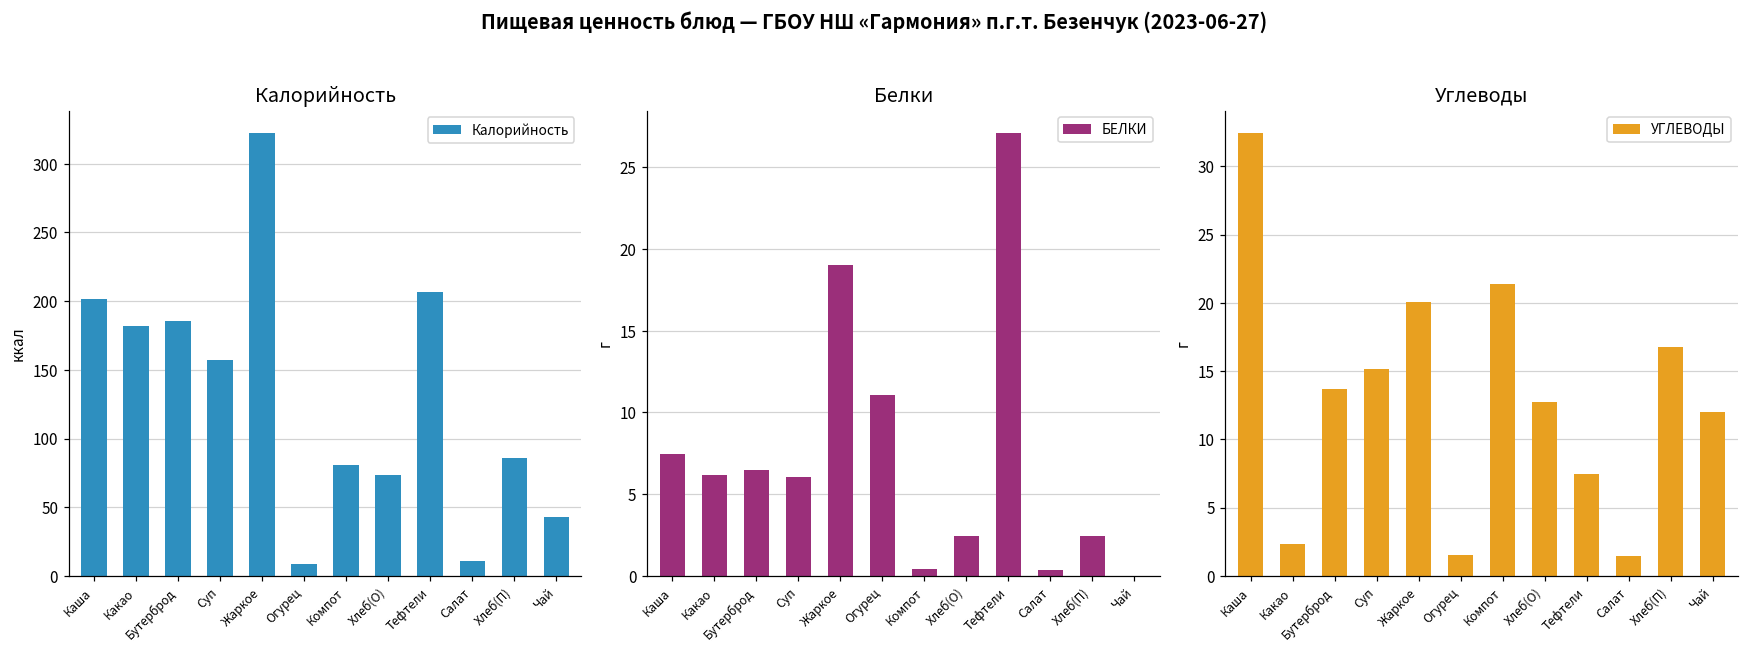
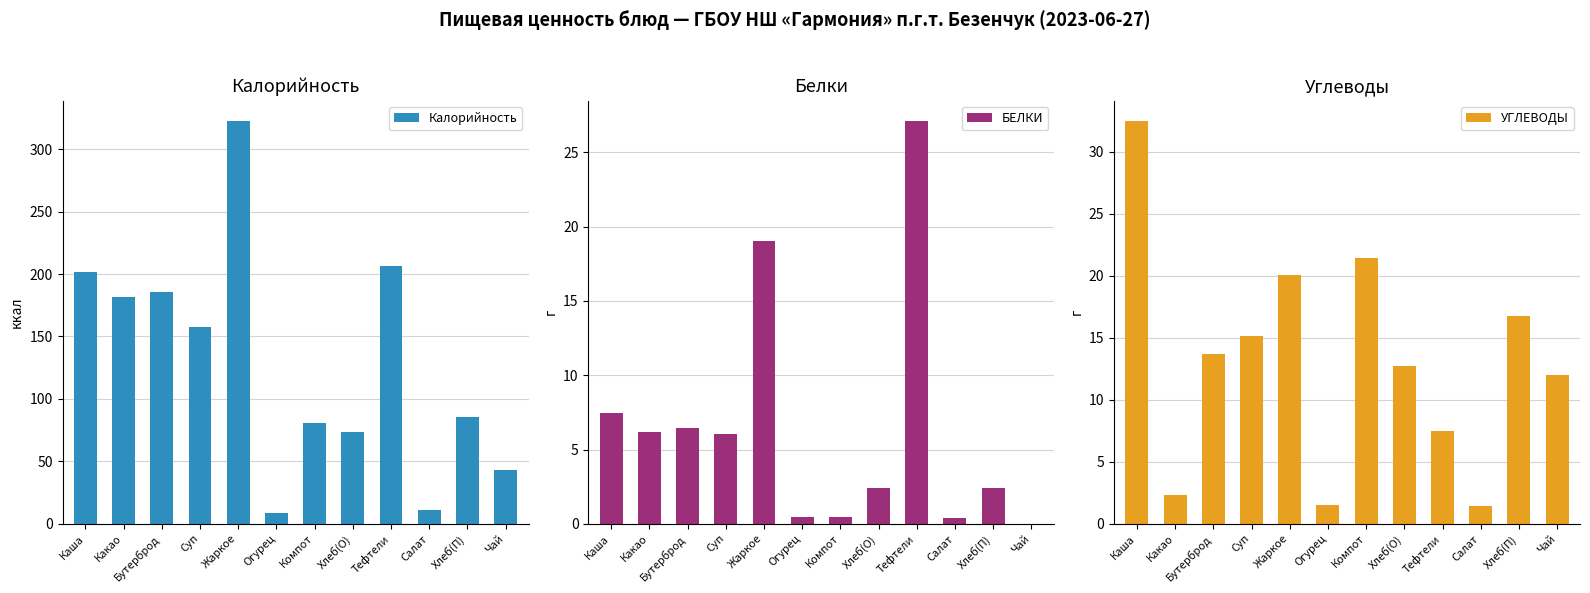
  {
    "Калорийность": {
      "Каша": 202,
      "Какао": 182,
      "Бутерброд": 186,
      "Суп": 157,
      "Жаркое": 323,
      "Огурец": 8,
      "Компот": 81,
      "Хлеб(О)": 73,
      "Тефтели": 207,
      "Салат": 11,
      "Хлеб(П)": 86,
      "Чай": 43
    },
    "Белки": {
      "Каша": 7.4,
      "Какао": 6.2,
      "Бутерброд": 6.5,
      "Суп": 6.1,
      "Жаркое": 19.0,
-     "Огурец": 11.1,
+     "Огурец": 0.5,
      "Компот": 0.4,
      "Хлеб(О)": 2.4,
      "Тефтели": 27.1,
      "Салат": 0.4,
      "Хлеб(П)": 2.4,
      "Чай": 0.0
    },
    "Углеводы": {
      "Каша": 32.5,
      "Какао": 2.3,
      "Бутерброд": 13.7,
      "Суп": 15.2,
      "Жаркое": 20.1,
      "Огурец": 1.5,
      "Компот": 21.4,
      "Хлеб(О)": 12.7,
      "Тефтели": 7.5,
      "Салат": 1.5,
      "Хлеб(П)": 16.8,
      "Чай": 12.0
    }
  }
